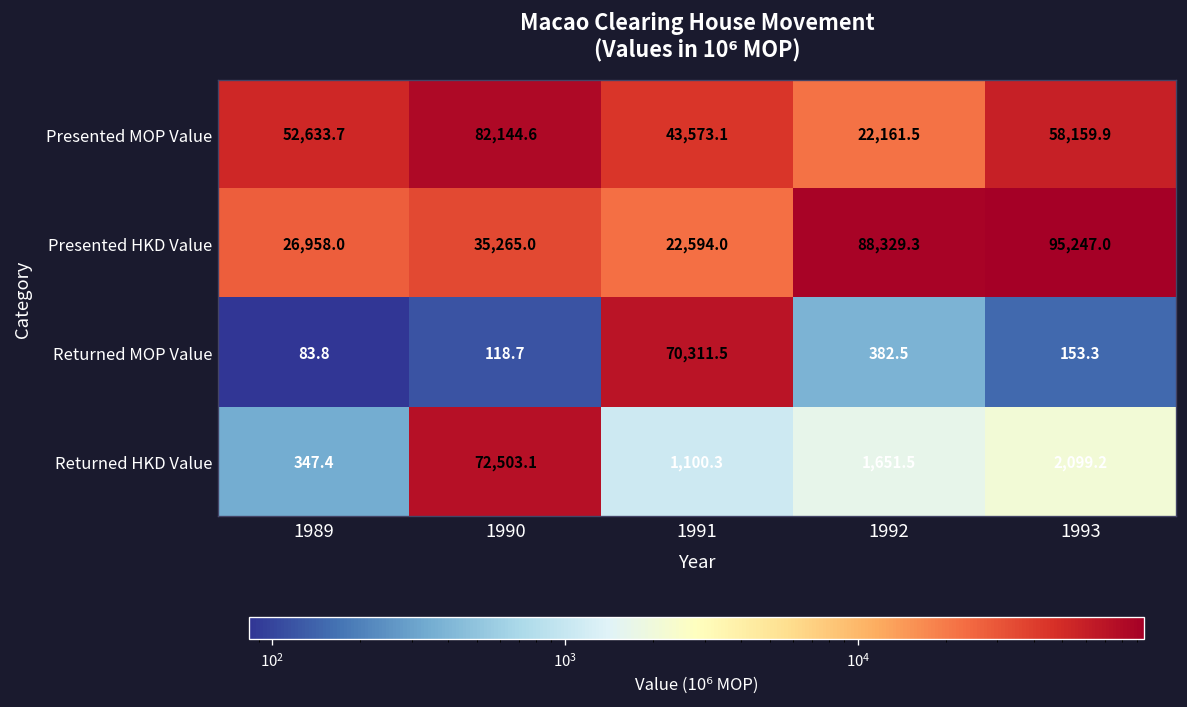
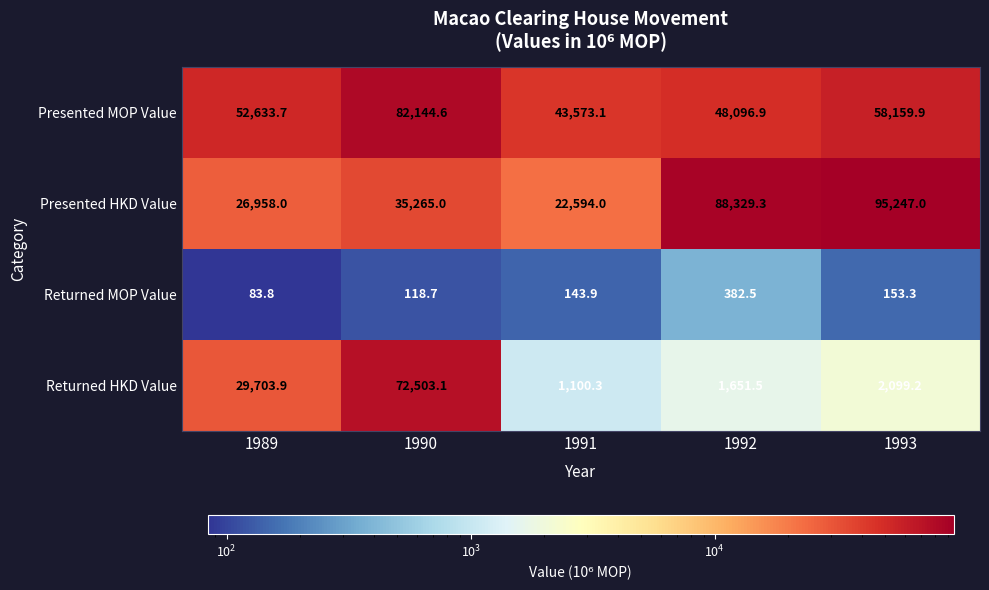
  {
    "Presented MOP Value": {
      "1989": "52,633.7",
      "1990": "82,144.6",
      "1991": "43,573.1",
-     "1992": "22,161.5",
+     "1992": "48,096.9",
      "1993": "58,159.9"
    },
    "Presented HKD Value": {
      "1989": "26,958.0",
      "1990": "35,265.0",
      "1991": "22,594.0",
      "1992": "88,329.3",
      "1993": "95,247.0"
    },
    "Returned MOP Value": {
      "1989": "83.8",
      "1990": "118.7",
-     "1991": "70,311.5",
+     "1991": "143.9",
      "1992": "382.5",
      "1993": "153.3"
    },
    "Returned HKD Value": {
-     "1989": "347.4",
+     "1989": "29,703.9",
      "1990": "72,503.1",
      "1991": "1,100.3"
    }
  }
